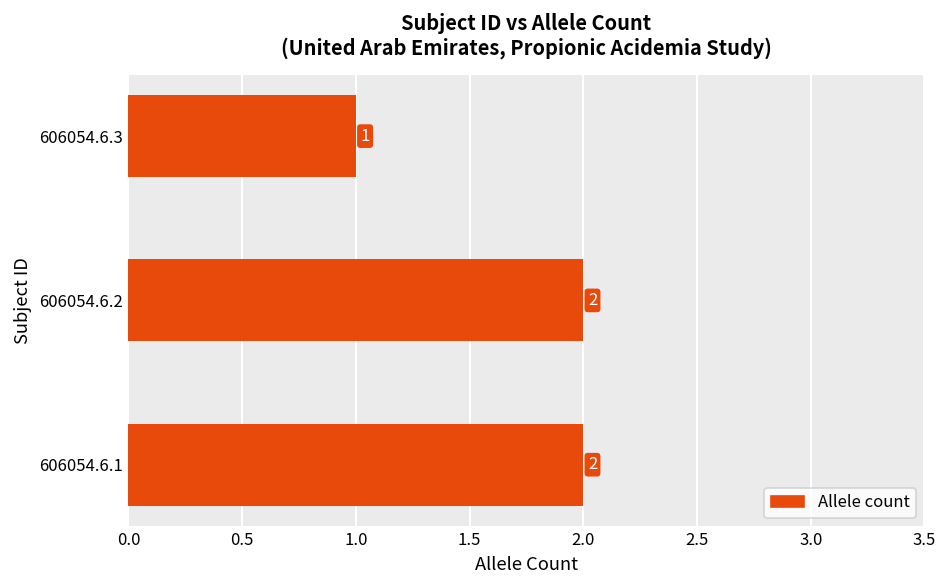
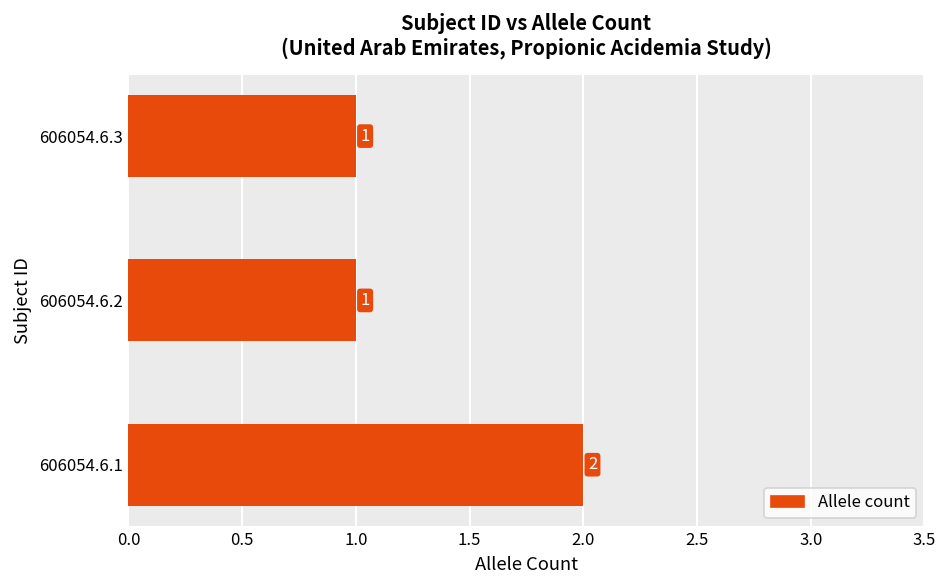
  {
-   "606054.6.2": 2
+   "606054.6.2": 1
  }
